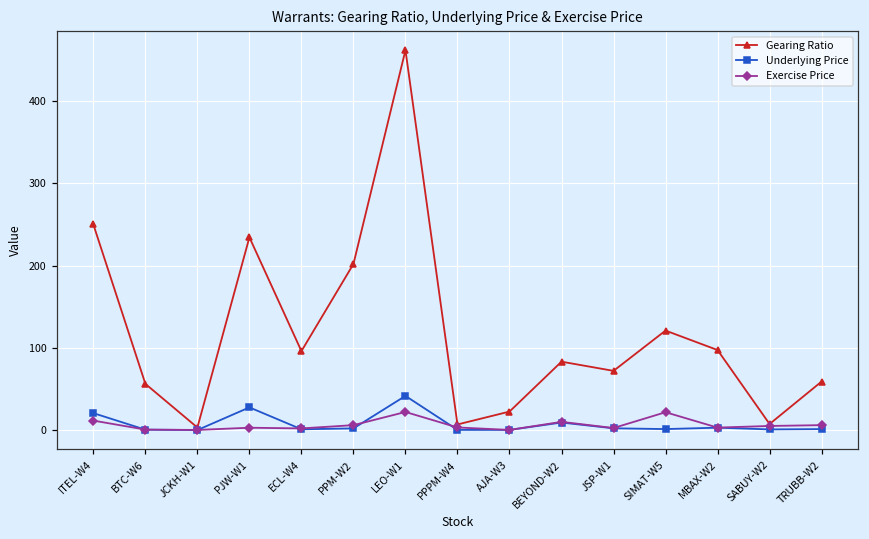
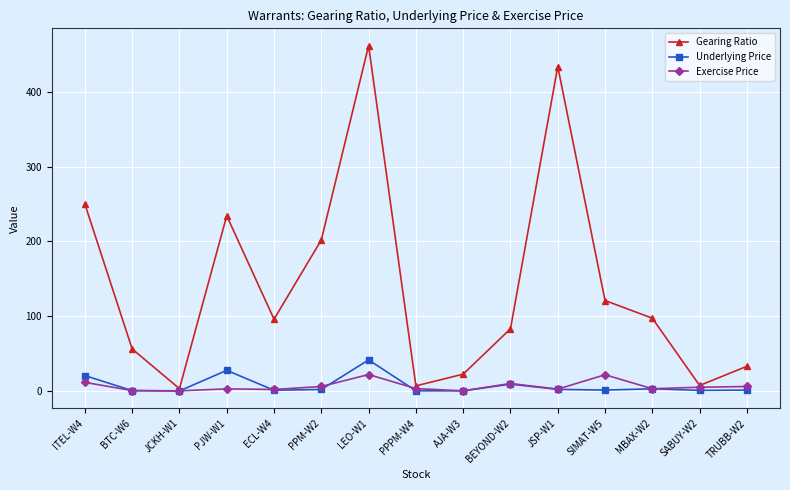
  {
    "Gearing Ratio": {
      "ITEL-W4": 250,
      "BTC-W6": 60,
      "PJW-W1": 230,
      "ECL-W4": 100,
      "PPM-W2": 200,
      "LEO-W1": 460,
      "PPPM-W4": 10,
      "AJA-W3": 20,
      "BEYOND-W2": 80,
-     "JSP-W1": 70,
+     "JSP-W1": 430,
      "SIMAT-W5": 120,
      "MBAX-W2": 100,
-     "TRUBB-W2": 60
+     "TRUBB-W2": 30
    },
    "Underlying Price": {
      "ITEL-W4": 20,
      "PJW-W1": 30,
      "PPM-W2": 0,
      "LEO-W1": 40,
      "SIMAT-W5": 0,
      "SABUY-W2": 0,
      "TRUBB-W2": 0
    },
    "Exercise Price": {
      "ITEL-W4": 10,
      "PJW-W1": 0,
      "PPM-W2": 10,
      "LEO-W1": 20,
      "SIMAT-W5": 20,
      "TRUBB-W2": 10
    }
  }
